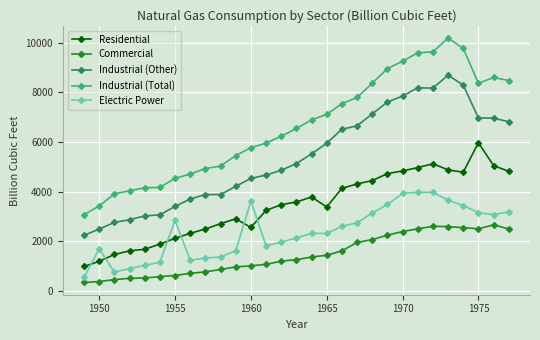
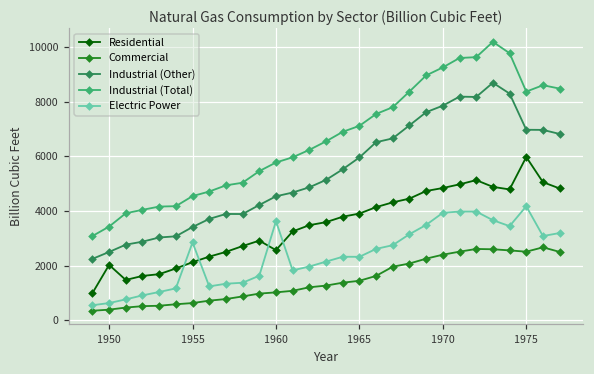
  {
    "Residential": {
-     "1950": 1200,
+     "1950": 2000,
      "1955": 2100,
      "1960": 2600,
-     "1965": 3400,
+     "1965": 3900,
      "1970": 4800,
      "1975": 6000
    },
    "Electric Power": {
-     "1950": 1700,
+     "1950": 600,
      "1955": 2800,
      "1960": 3600,
      "1965": 2300,
      "1970": 3900,
-     "1975": 3200
+     "1975": 4200
    }
  }
